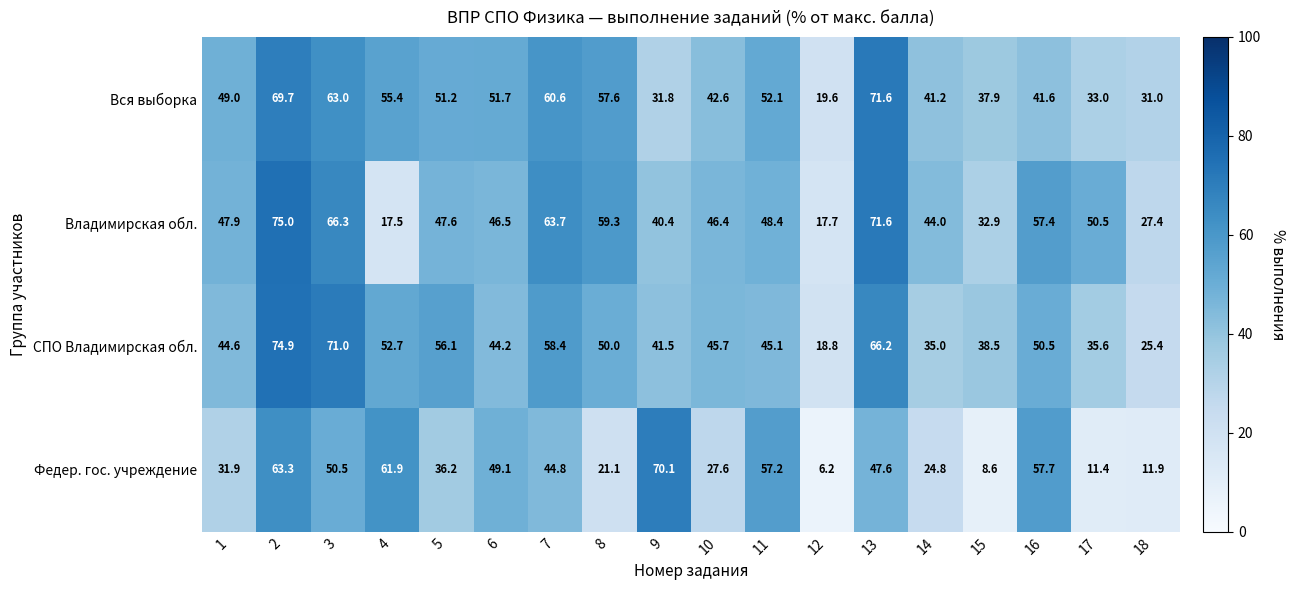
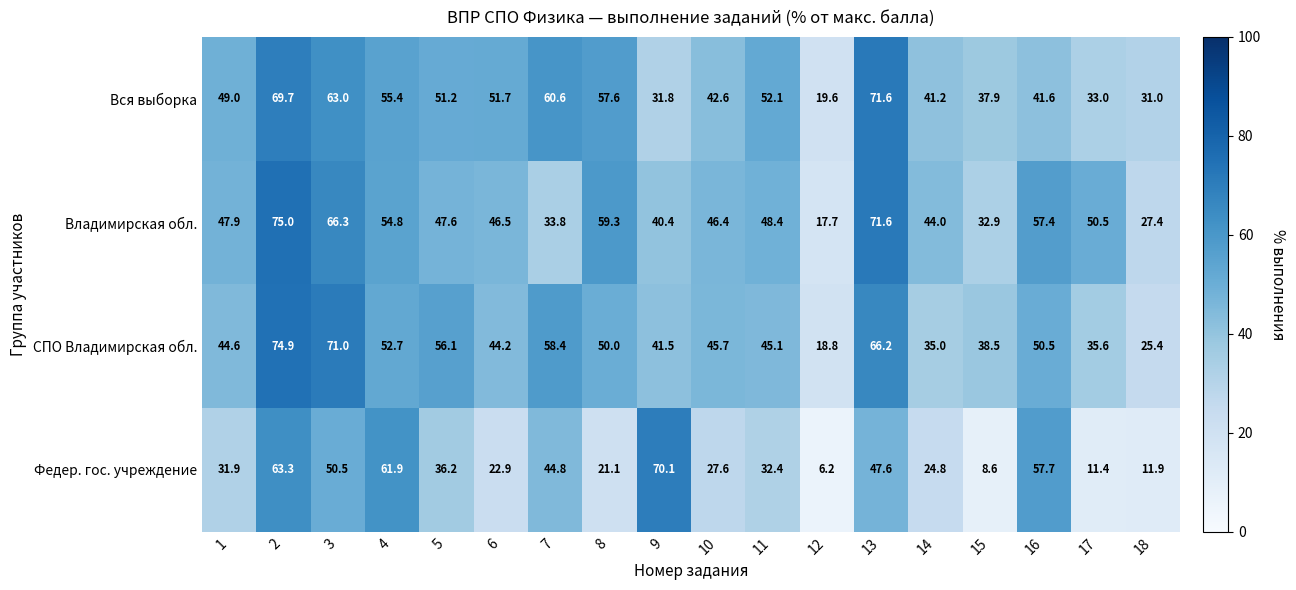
  {
    "Вся выборка": {
      "1": 49.0,
      "2": 69.7,
      "3": 63.0,
      "4": 55.4,
      "5": 51.2,
      "6": 51.7,
      "7": 60.6,
      "8": 57.6,
      "9": 31.8,
      "10": 42.6,
      "11": 52.1,
      "12": 19.6,
      "13": 71.6,
      "14": 41.2,
      "15": 37.9,
      "16": 41.6,
      "17": 33.0,
      "18": 31.0
    },
    "Владимирская обл.": {
      "1": 47.9,
      "2": 75.0,
      "3": 66.3,
-     "4": 17.5,
+     "4": 54.8,
      "5": 47.6,
      "6": 46.5,
-     "7": 63.7,
+     "7": 33.8,
      "8": 59.3,
      "9": 40.4,
      "10": 46.4,
      "11": 48.4,
      "12": 17.7,
      "13": 71.6,
      "14": 44.0,
      "15": 32.9,
      "16": 57.4,
      "17": 50.5,
      "18": 27.4
    },
    "СПО Владимирская обл.": {
      "1": 44.6,
      "2": 74.9,
      "3": 71.0,
      "4": 52.7,
      "5": 56.1,
      "6": 44.2,
      "7": 58.4,
      "8": 50.0,
      "9": 41.5,
      "10": 45.7,
      "11": 45.1,
      "12": 18.8,
      "13": 66.2,
      "14": 35.0,
      "15": 38.5,
      "16": 50.5,
      "17": 35.6,
      "18": 25.4
    },
    "Федер. гос. учреждение": {
      "1": 31.9,
      "2": 63.3,
      "3": 50.5,
      "4": 61.9,
      "5": 36.2,
-     "6": 49.1,
+     "6": 22.9,
      "7": 44.8,
      "8": 21.1,
      "9": 70.1,
      "10": 27.6,
-     "11": 57.2,
+     "11": 32.4,
      "12": 6.2,
      "13": 47.6,
      "14": 24.8,
      "15": 8.6,
      "16": 57.7,
      "17": 11.4,
      "18": 11.9
    }
  }
